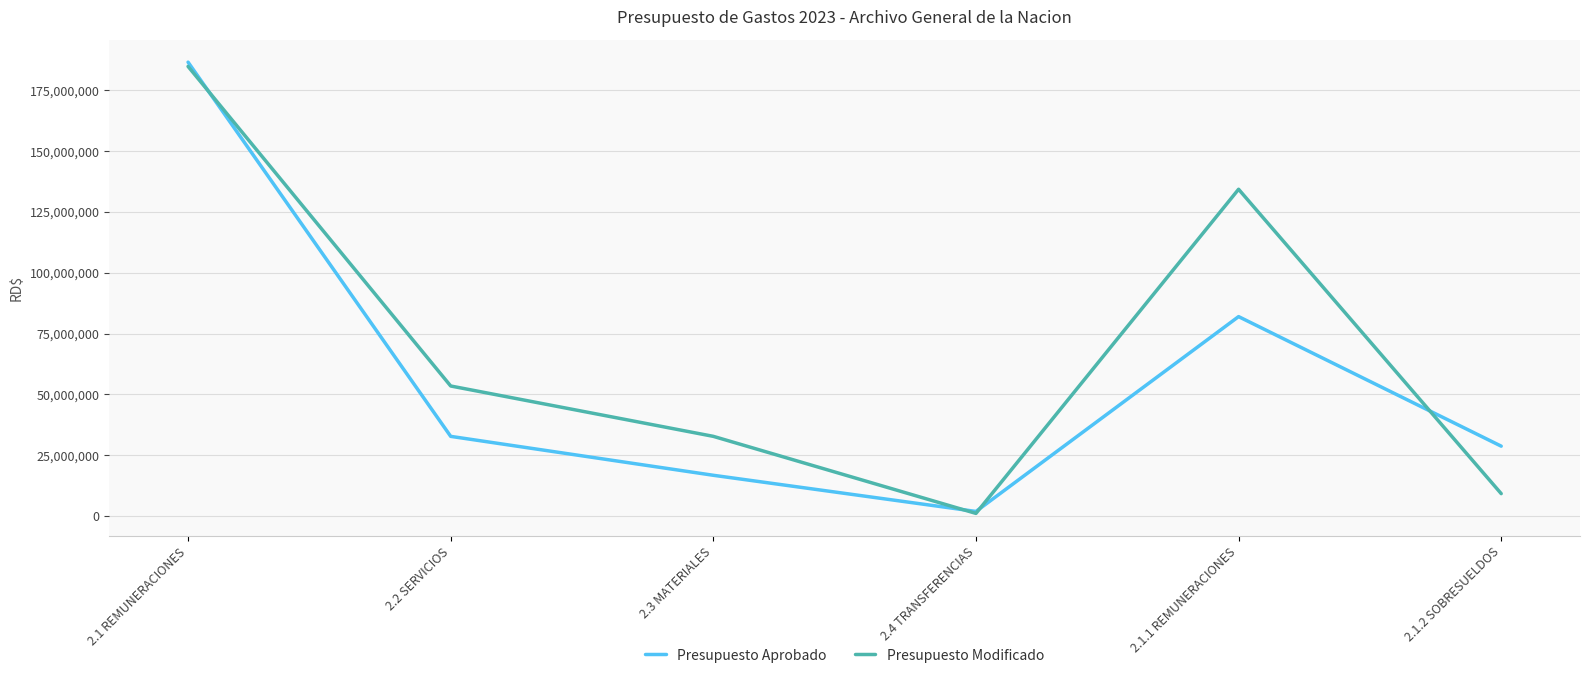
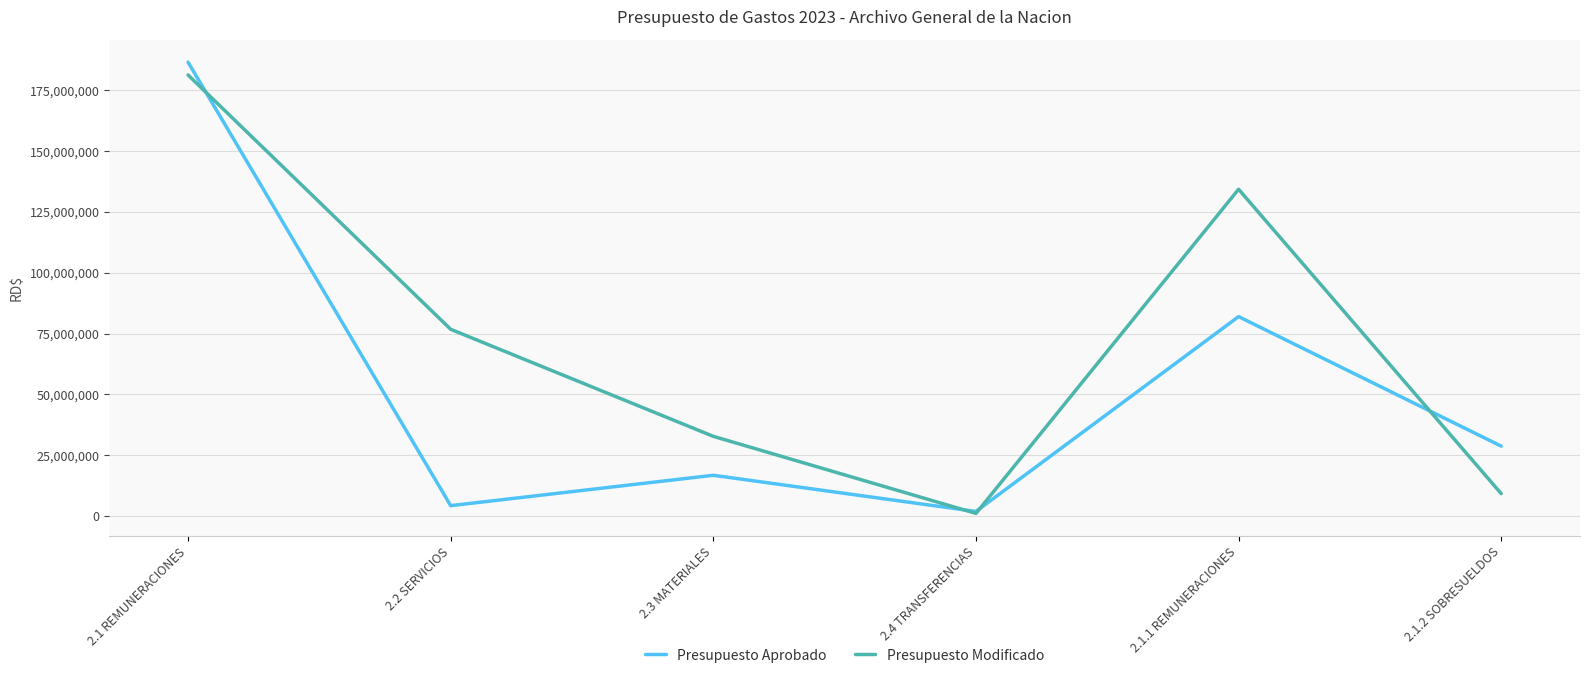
  {
    "Presupuesto Aprobado": {
      "2.1 REMUNERACIONES": "187,000,000",
-     "2.2 SERVICIOS": "33,000,000",
+     "2.2 SERVICIOS": "4,000,000",
      "2.3 MATERIALES": "17,000,000",
      "2.1.1 REMUNERACIONES": "82,000,000",
      "2.1.2 SOBRESUELDOS": "29,000,000"
    },
    "Presupuesto Modificado": {
-     "2.1 REMUNERACIONES": "185,000,000",
-     "2.2 SERVICIOS": "53,000,000",
+     "2.1 REMUNERACIONES": "181,000,000",
+     "2.2 SERVICIOS": "77,000,000",
      "2.3 MATERIALES": "33,000,000",
      "2.1.1 REMUNERACIONES": "134,000,000",
      "2.1.2 SOBRESUELDOS": "9,000,000"
    }
  }
